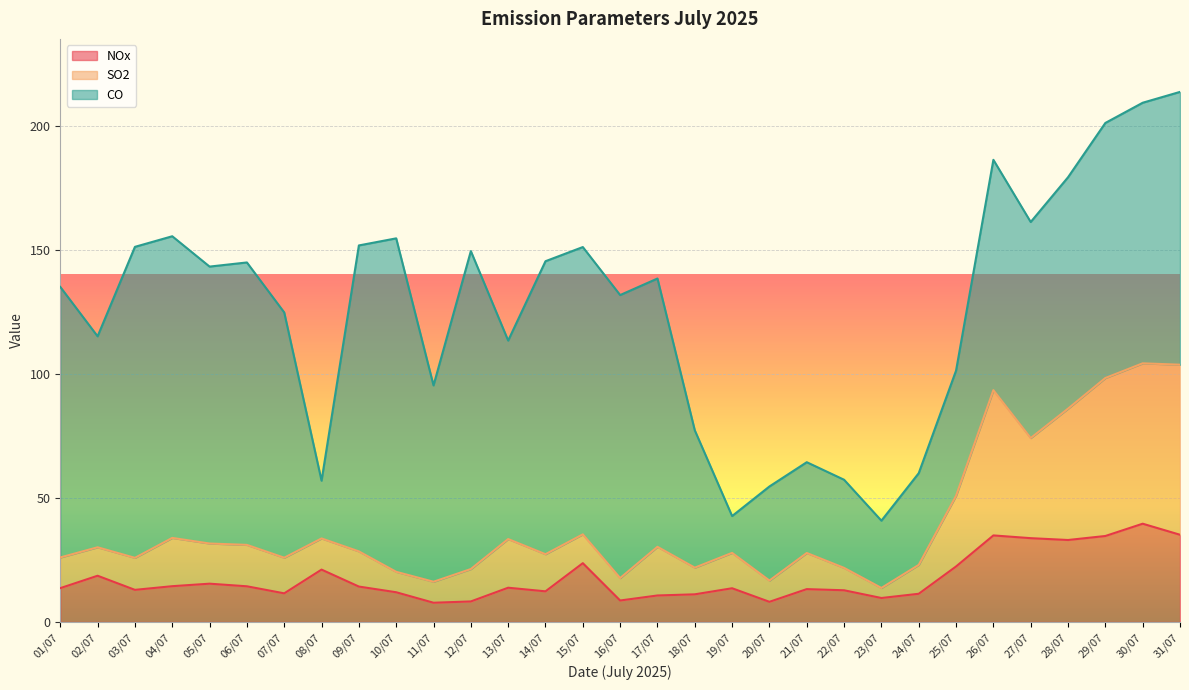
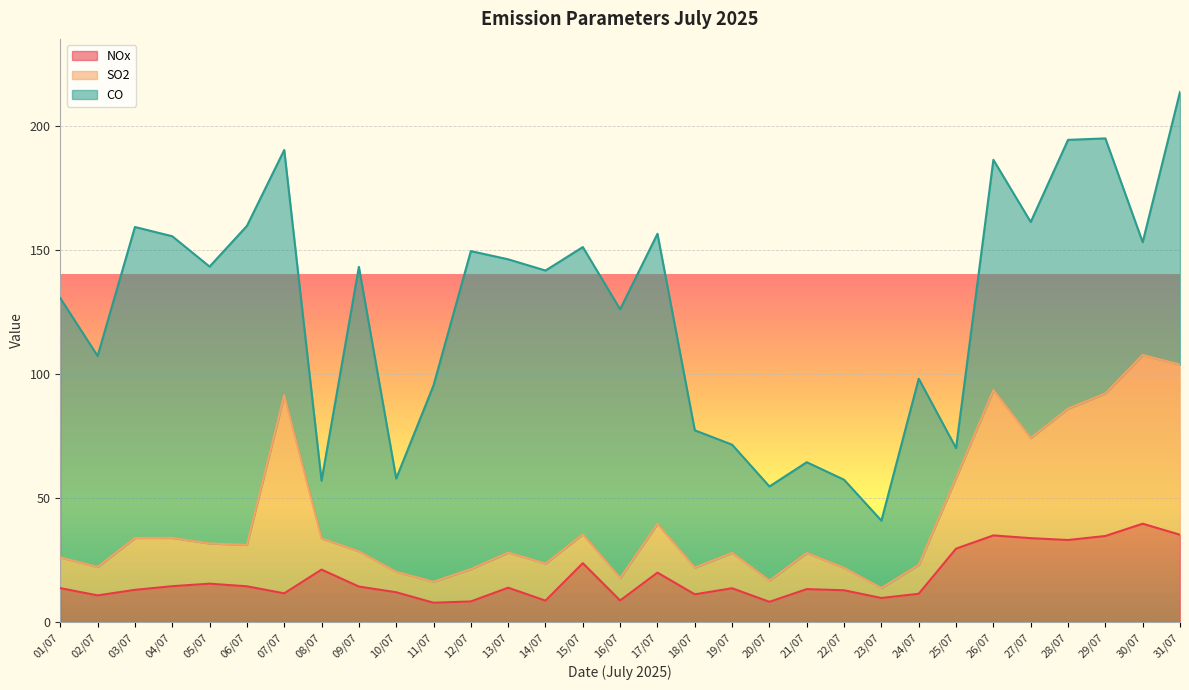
  {
    "NOx": {
      "01/07": 14,
-     "02/07": 19,
+     "02/07": 11,
      "03/07": 13,
      "04/07": 14,
      "05/07": 15,
      "06/07": 14,
      "07/07": 12,
      "08/07": 21,
      "09/07": 14,
      "10/07": 12,
      "11/07": 8,
      "12/07": 8,
      "13/07": 14,
-     "14/07": 12,
+     "14/07": 9,
      "15/07": 24,
      "16/07": 9,
-     "17/07": 11,
+     "17/07": 20,
      "18/07": 11,
      "19/07": 14,
      "20/07": 8,
      "21/07": 13,
      "22/07": 13,
      "23/07": 10,
      "24/07": 11,
-     "25/07": 22,
+     "25/07": 30,
      "26/07": 35,
      "27/07": 34,
      "28/07": 33,
      "29/07": 35,
      "30/07": 40,
      "31/07": 35
    },
    "SO2": {
      "01/07": 12,
      "02/07": 11,
-     "03/07": 13,
+     "03/07": 21,
      "04/07": 19,
      "05/07": 16,
      "06/07": 17,
-     "07/07": 14,
+     "07/07": 80,
      "08/07": 13,
      "09/07": 14,
      "10/07": 8,
      "11/07": 8,
      "12/07": 13,
-     "13/07": 20,
+     "13/07": 14,
      "14/07": 15,
      "15/07": 12,
      "16/07": 9,
      "17/07": 20,
      "18/07": 11,
      "19/07": 14,
      "20/07": 9,
      "21/07": 15,
      "22/07": 9,
      "23/07": 4,
      "24/07": 12,
      "25/07": 29,
      "26/07": 59,
      "27/07": 40,
      "28/07": 53,
-     "29/07": 64,
-     "30/07": 65,
+     "29/07": 57,
+     "30/07": 68,
      "31/07": 69
    },
    "CO": {
-     "01/07": 109,
+     "01/07": 105,
      "02/07": 85,
      "03/07": 125,
      "04/07": 122,
      "05/07": 112,
-     "06/07": 114,
+     "06/07": 129,
      "07/07": 99,
      "08/07": 23,
-     "09/07": 123,
-     "10/07": 134,
+     "09/07": 115,
+     "10/07": 38,
      "11/07": 79,
      "12/07": 128,
-     "13/07": 80,
+     "13/07": 118,
      "14/07": 118,
      "15/07": 116,
-     "16/07": 114,
-     "17/07": 108,
+     "16/07": 108,
+     "17/07": 117,
      "18/07": 55,
-     "19/07": 15,
+     "19/07": 44,
      "20/07": 38,
      "21/07": 37,
      "22/07": 36,
      "23/07": 27,
-     "24/07": 37,
-     "25/07": 50,
+     "24/07": 75,
+     "25/07": 12,
      "26/07": 93,
      "27/07": 87,
-     "28/07": 93,
+     "28/07": 108,
      "29/07": 103,
-     "30/07": 105,
+     "30/07": 45,
      "31/07": 110
    }
  }
